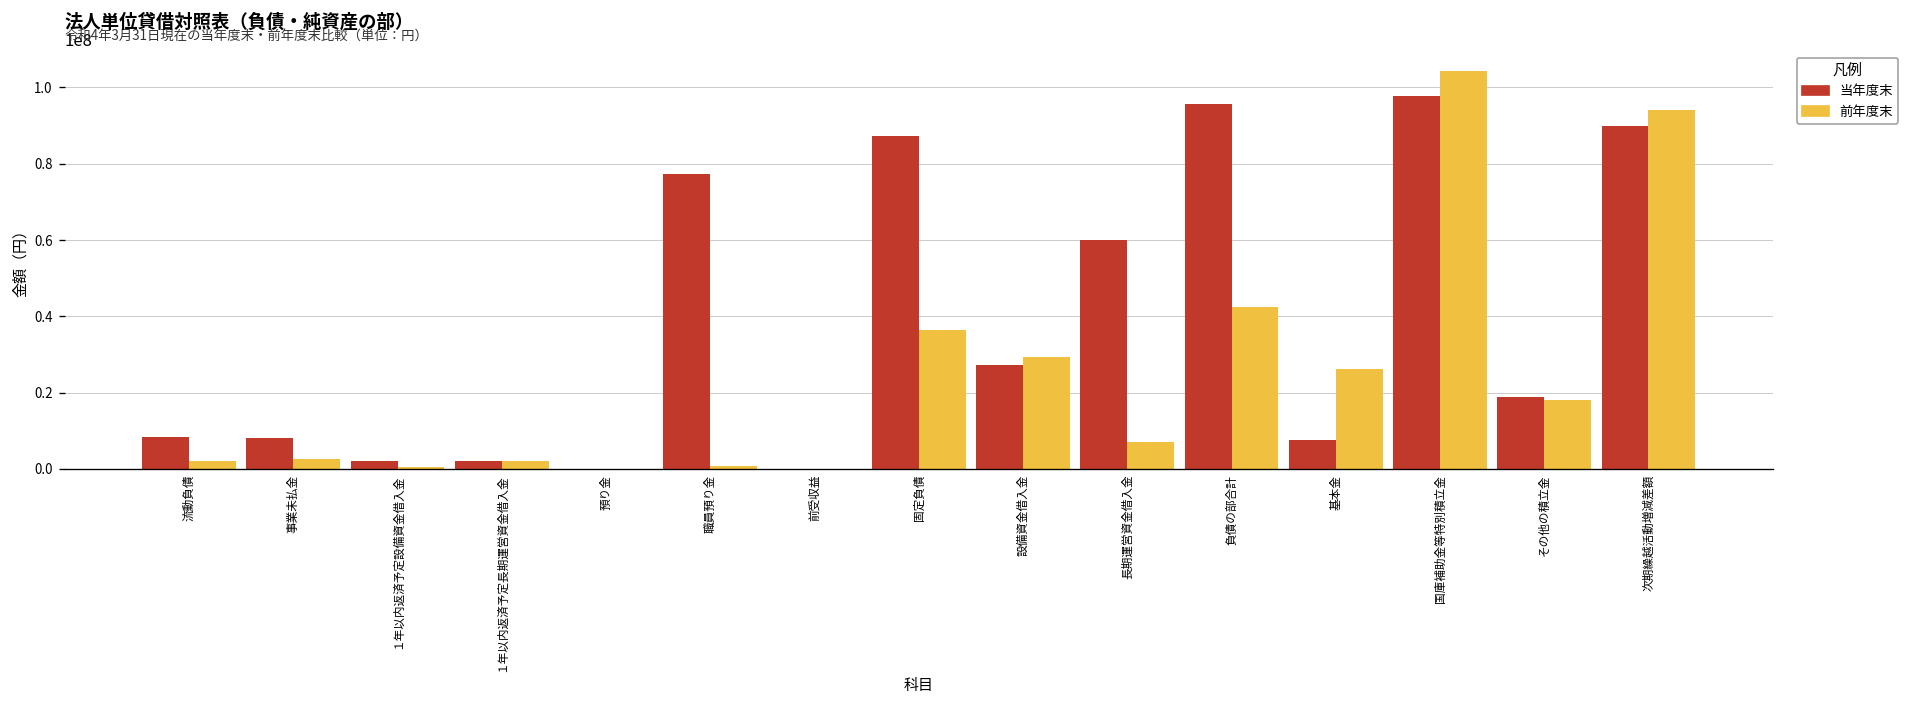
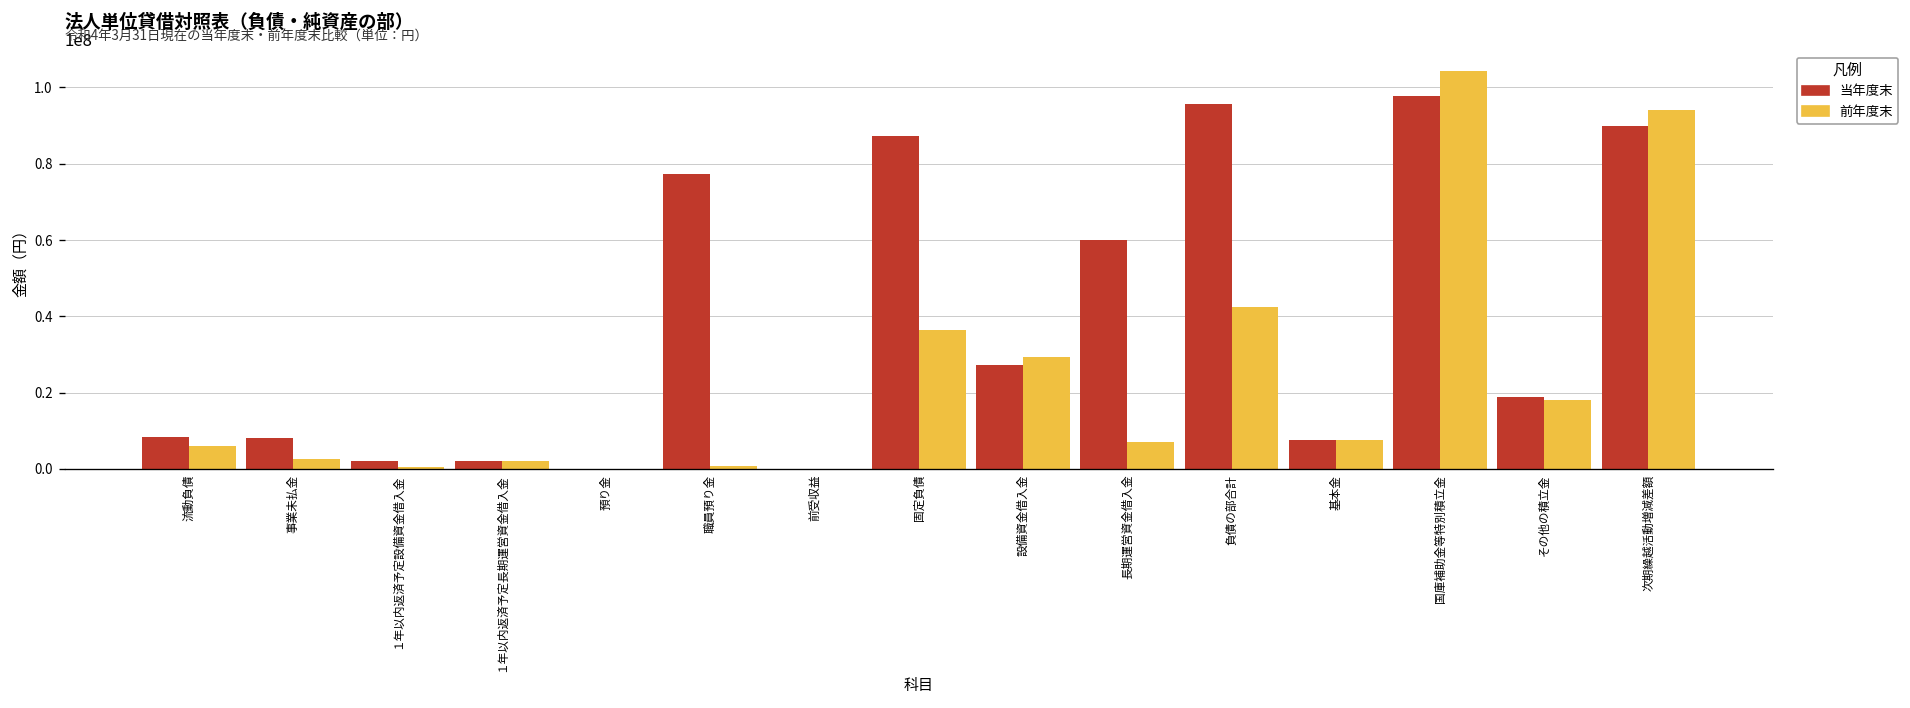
  {
    "当年度末": {
      "流動負債": 8000000,
      "事業未払金": 8000000,
      "１年以内返済予定設備資金借入金": 2000000,
      "１年以内返済予定長期運営資金借入金": 2000000,
      "職員預り金": 77000000,
      "固定負債": 87000000,
      "設備資金借入金": 27000000,
      "長期運営資金借入金": 60000000,
      "負債の部合計": 96000000,
      "基本金": 8000000,
      "国庫補助金等特別積立金": 98000000,
      "その他の積立金": 19000000,
      "次期繰越活動増減差額": 90000000
    },
    "前年度末": {
-     "流動負債": 2000000,
+     "流動負債": 6000000,
      "事業未払金": 3000000,
      "１年以内返済予定長期運営資金借入金": 2000000,
      "職員預り金": 1000000,
      "固定負債": 36000000,
      "設備資金借入金": 29000000,
      "長期運営資金借入金": 7000000,
      "負債の部合計": 43000000,
-     "基本金": 26000000,
+     "基本金": 8000000,
      "国庫補助金等特別積立金": 104000000,
      "その他の積立金": 18000000,
      "次期繰越活動増減差額": 94000000
    }
  }
